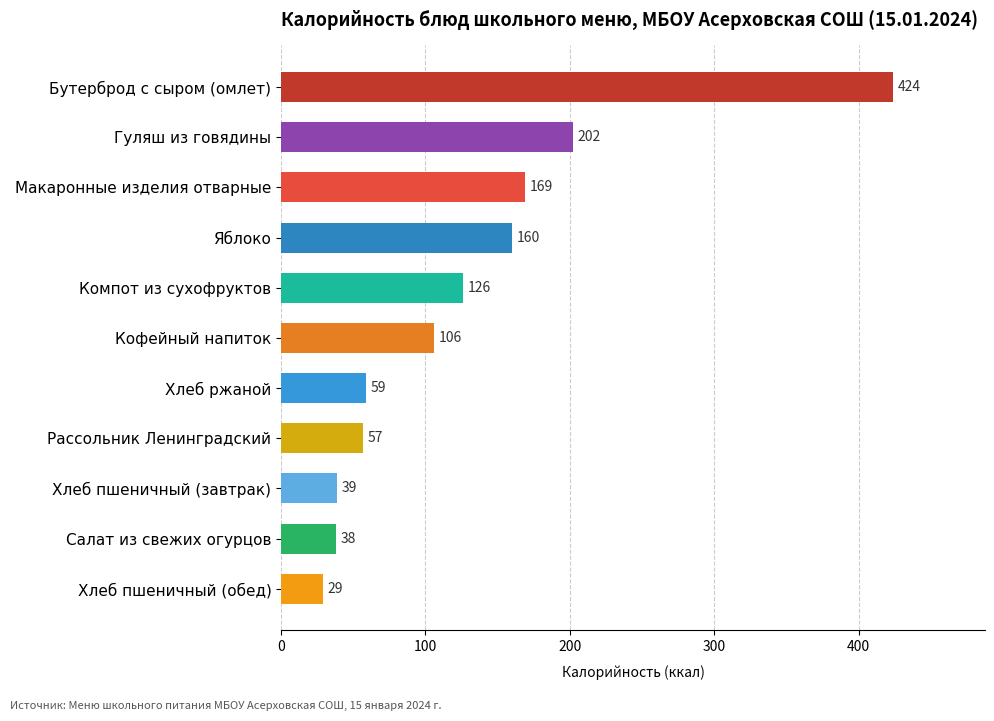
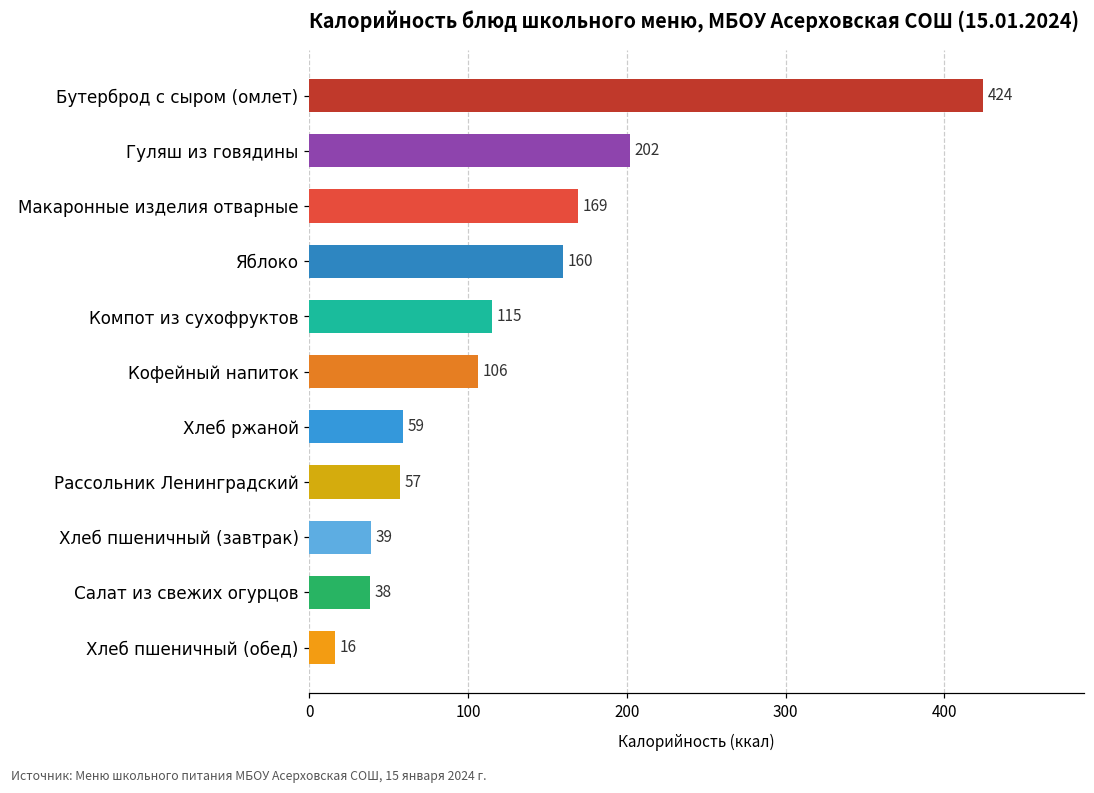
  {
    "Бутерброд с сыром (омлет)": 424,
    "Гуляш из говядины": 202,
    "Макаронные изделия отварные": 169,
    "Яблоко": 160,
-   "Компот из сухофруктов": 126,
+   "Компот из сухофруктов": 115,
    "Кофейный напиток": 106,
    "Хлеб ржаной": 59,
    "Рассольник Ленинградский": 57,
    "Хлеб пшеничный (завтрак)": 39,
    "Салат из свежих огурцов": 38,
-   "Хлеб пшеничный (обед)": 29
+   "Хлеб пшеничный (обед)": 16
  }
